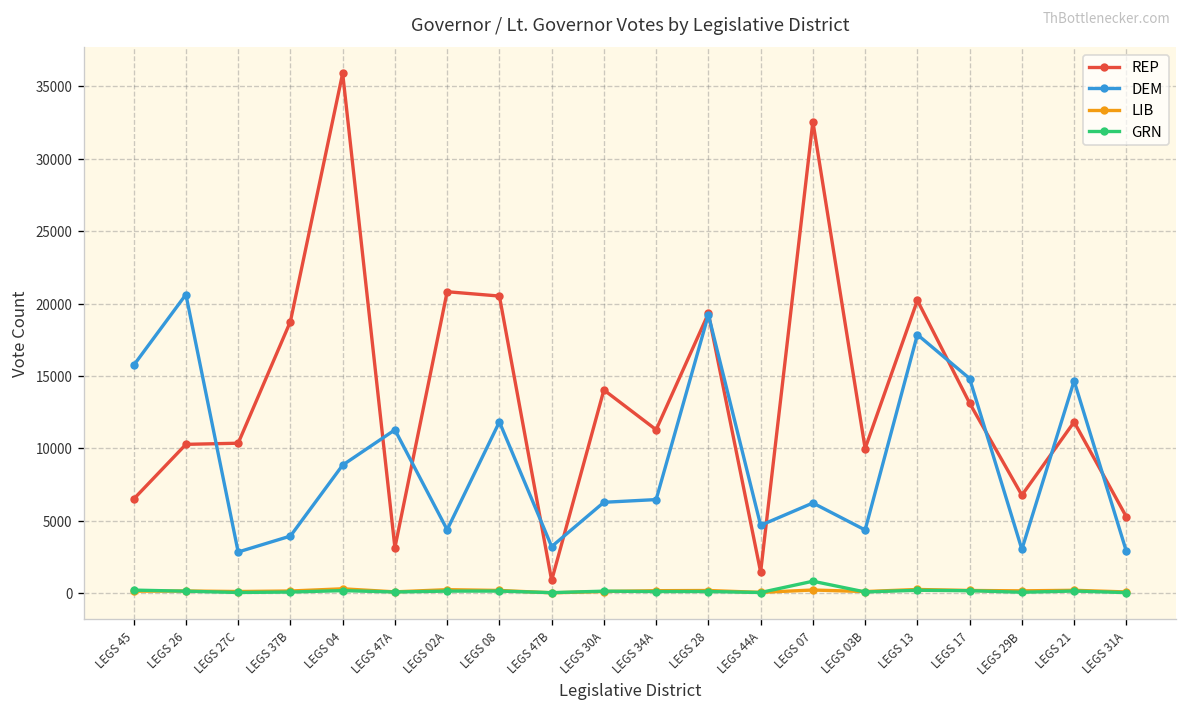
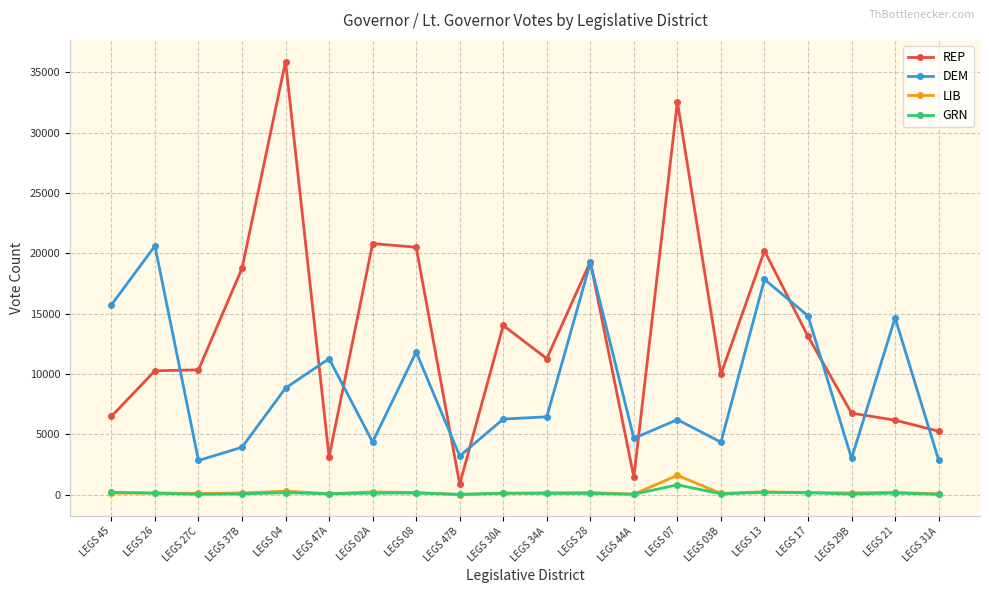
  {
    "REP": {
      "LEGS 45": 6500,
      "LEGS 26": 10300,
      "LEGS 27C": 10400,
      "LEGS 37B": 18800,
      "LEGS 04": 35900,
      "LEGS 47A": 3100,
      "LEGS 02A": 20800,
      "LEGS 08": 20500,
      "LEGS 47B": 900,
      "LEGS 30A": 14000,
      "LEGS 34A": 11300,
      "LEGS 44A": 1400,
      "LEGS 07": 32600,
      "LEGS 03B": 10000,
      "LEGS 13": 20200,
      "LEGS 17": 13100,
      "LEGS 29B": 6800,
-     "LEGS 21": 11800,
+     "LEGS 21": 6200,
      "LEGS 31A": 5300
    },
    "DEM": {
      "LEGS 45": 15700,
      "LEGS 26": 20600,
      "LEGS 27C": 2800,
      "LEGS 37B": 3900,
      "LEGS 04": 8800,
      "LEGS 47A": 11300,
      "LEGS 02A": 4400,
      "LEGS 08": 11800,
      "LEGS 47B": 3200,
      "LEGS 30A": 6300,
      "LEGS 34A": 6500,
      "LEGS 44A": 4700,
      "LEGS 07": 6200,
      "LEGS 03B": 4400,
      "LEGS 13": 17900,
      "LEGS 17": 14800,
      "LEGS 29B": 3000,
      "LEGS 21": 14700,
      "LEGS 31A": 2900
    },
    "LIB": {
-     "LEGS 07": 200
+     "LEGS 07": 1600
    },
    "GRN": {
      "LEGS 07": 800
    }
  }
